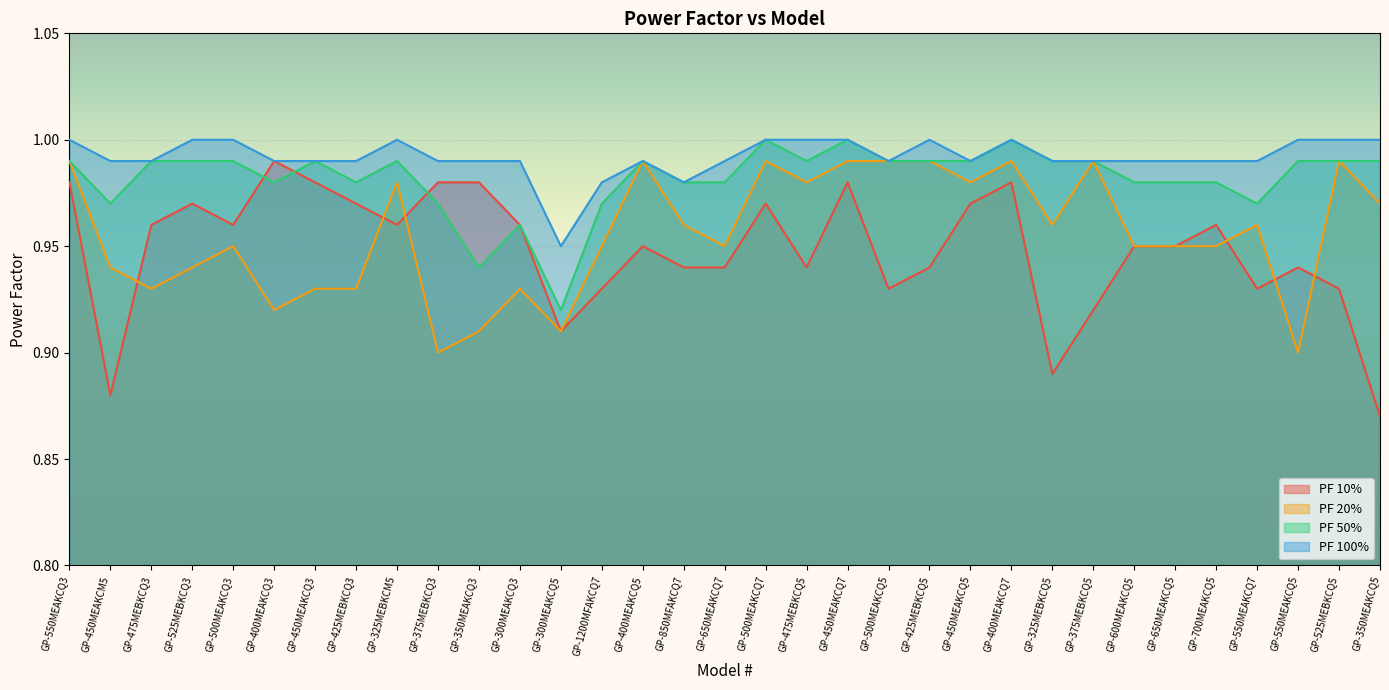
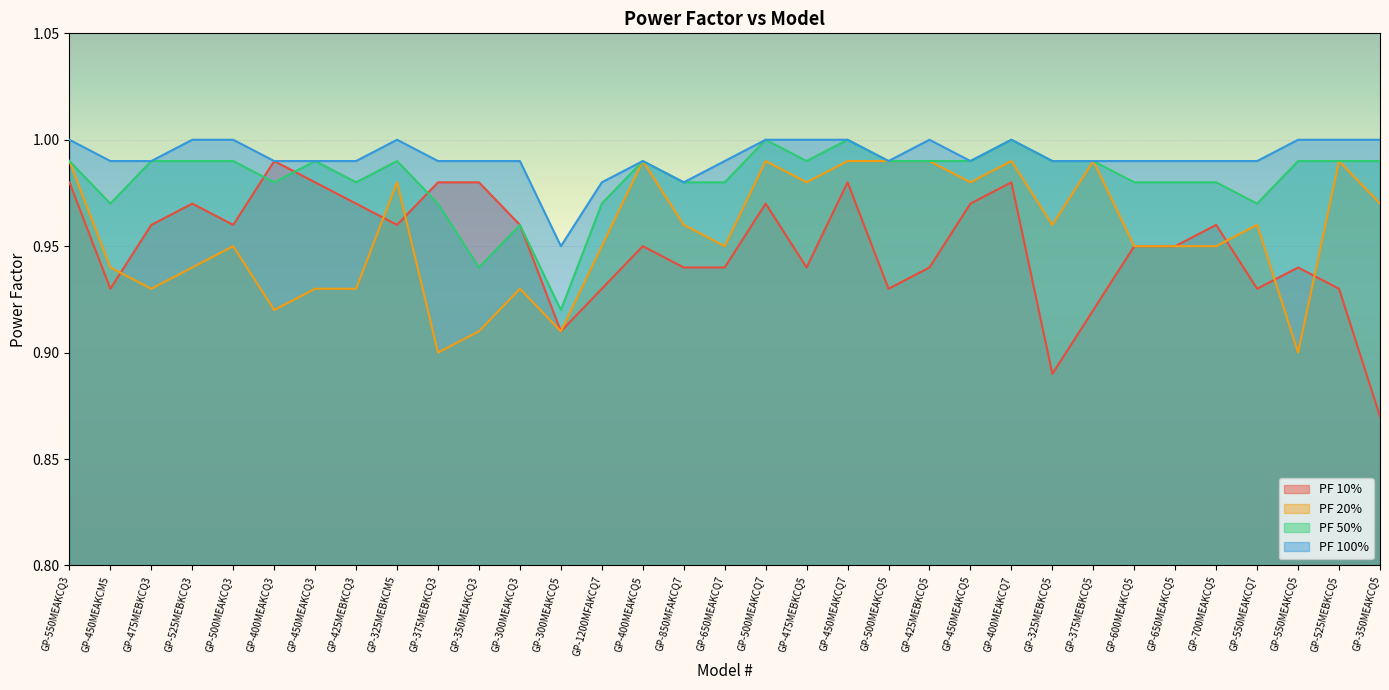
  {
    "PF 10%": {
      "GP-550MEAKCQ3": 0.98,
-     "GP-450MEAKCM5": 0.88,
+     "GP-450MEAKCM5": 0.93,
      "GP-475MEBKCQ3": 0.96,
      "GP-525MEBKCQ3": 0.97,
      "GP-500MEAKCQ3": 0.96,
      "GP-450MEAKCQ3": 0.98,
      "GP-425MEBKCQ3": 0.97,
      "GP-325MEBKCM5": 0.96,
      "GP-375MEBKCQ3": 0.98,
      "GP-350MEAKCQ3": 0.98,
      "GP-1200MFAKCQ7": 0.93,
      "GP-400MEAKCQ5": 0.95,
      "GP-850MFAKCQ7": 0.94,
      "GP-650MEAKCQ7": 0.94,
      "GP-500MEAKCQ7": 0.97,
      "GP-475MEBKCQ5": 0.94,
      "GP-450MEAKCQ7": 0.98,
      "GP-500MEAKCQ5": 0.93,
      "GP-425MEBKCQ5": 0.94,
      "GP-450MEAKCQ5": 0.97,
      "GP-400MEAKCQ7": 0.98,
      "GP-325MEBKCQ5": 0.89,
      "GP-375MEBKCQ5": 0.92,
      "GP-700MEAKCQ5": 0.96,
      "GP-550MEAKCQ7": 0.93,
      "GP-550MEAKCQ5": 0.94,
      "GP-525MEBKCQ5": 0.93,
      "GP-350MEAKCQ5": 0.87
    },
    "PF 20%": {
      "GP-450MEAKCM5": 0.94,
      "GP-475MEBKCQ3": 0.93,
      "GP-525MEBKCQ3": 0.94,
      "GP-500MEAKCQ3": 0.95,
      "GP-400MEAKCQ3": 0.92,
      "GP-450MEAKCQ3": 0.93,
      "GP-425MEBKCQ3": 0.93,
      "GP-325MEBKCM5": 0.98,
      "GP-375MEBKCQ3": 0.90,
      "GP-350MEAKCQ3": 0.91,
      "GP-300MEAKCQ3": 0.93,
      "GP-1200MFAKCQ7": 0.95,
      "GP-850MFAKCQ7": 0.96,
      "GP-650MEAKCQ7": 0.95,
      "GP-500MEAKCQ7": 0.99,
      "GP-475MEBKCQ5": 0.98,
      "GP-450MEAKCQ7": 0.99,
      "GP-450MEAKCQ5": 0.98,
      "GP-400MEAKCQ7": 0.99,
      "GP-325MEBKCQ5": 0.96,
      "GP-700MEAKCQ5": 0.95,
      "GP-550MEAKCQ7": 0.96,
      "GP-550MEAKCQ5": 0.90,
      "GP-350MEAKCQ5": 0.97
    },
    "PF 50%": {
      "GP-450MEAKCM5": 0.97,
      "GP-525MEBKCQ3": 0.99,
      "GP-500MEAKCQ3": 0.99,
      "GP-400MEAKCQ3": 0.98,
      "GP-425MEBKCQ3": 0.98,
      "GP-325MEBKCM5": 0.99,
      "GP-375MEBKCQ3": 0.97,
      "GP-350MEAKCQ3": 0.94,
      "GP-300MEAKCQ5": 0.92,
      "GP-1200MFAKCQ7": 0.97,
      "GP-650MEAKCQ7": 0.98,
      "GP-475MEBKCQ5": 0.99,
      "GP-600MEAKCQ5": 0.98,
      "GP-650MEAKCQ5": 0.98,
      "GP-700MEAKCQ5": 0.98,
      "GP-550MEAKCQ7": 0.97,
      "GP-550MEAKCQ5": 0.99,
      "GP-350MEAKCQ5": 0.99
    },
    "PF 100%": {
      "GP-550MEAKCQ3": 1.00,
      "GP-450MEAKCM5": 0.99,
      "GP-525MEBKCQ3": 1.00,
      "GP-500MEAKCQ3": 1.00,
      "GP-425MEBKCQ3": 0.99,
      "GP-325MEBKCM5": 1.00,
      "GP-375MEBKCQ3": 0.99,
      "GP-350MEAKCQ3": 0.99,
      "GP-300MEAKCQ3": 0.99,
      "GP-300MEAKCQ5": 0.95,
      "GP-1200MFAKCQ7": 0.98,
      "GP-650MEAKCQ7": 0.99,
      "GP-475MEBKCQ5": 1.00,
      "GP-425MEBKCQ5": 1.00,
      "GP-600MEAKCQ5": 0.99,
      "GP-650MEAKCQ5": 0.99,
      "GP-700MEAKCQ5": 0.99,
      "GP-550MEAKCQ7": 0.99,
      "GP-550MEAKCQ5": 1.00,
      "GP-525MEBKCQ5": 1.00,
      "GP-350MEAKCQ5": 1.00
    }
  }
